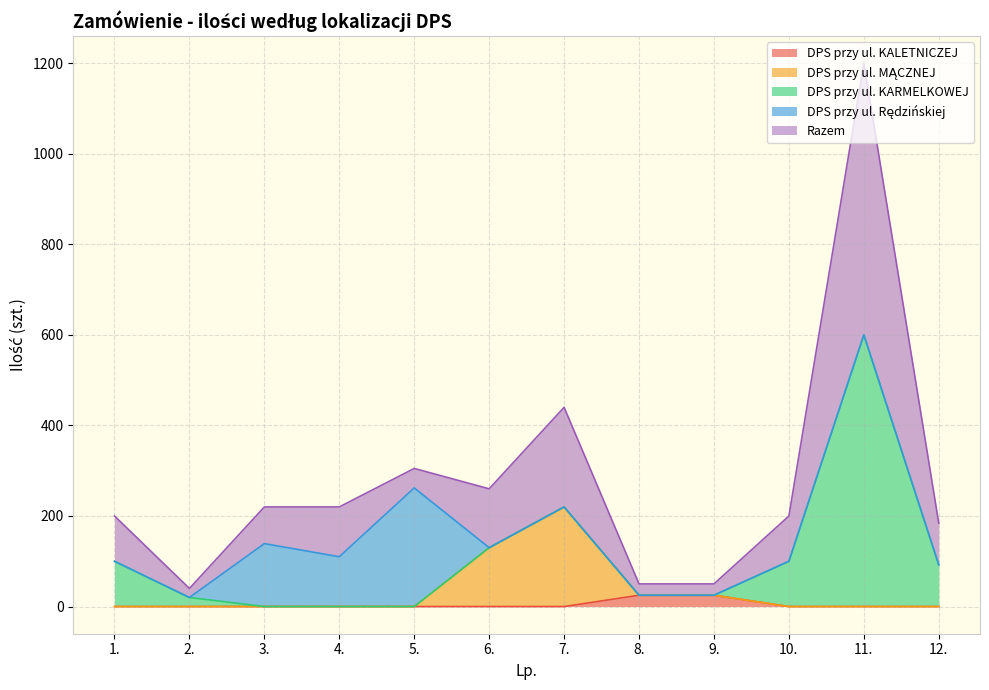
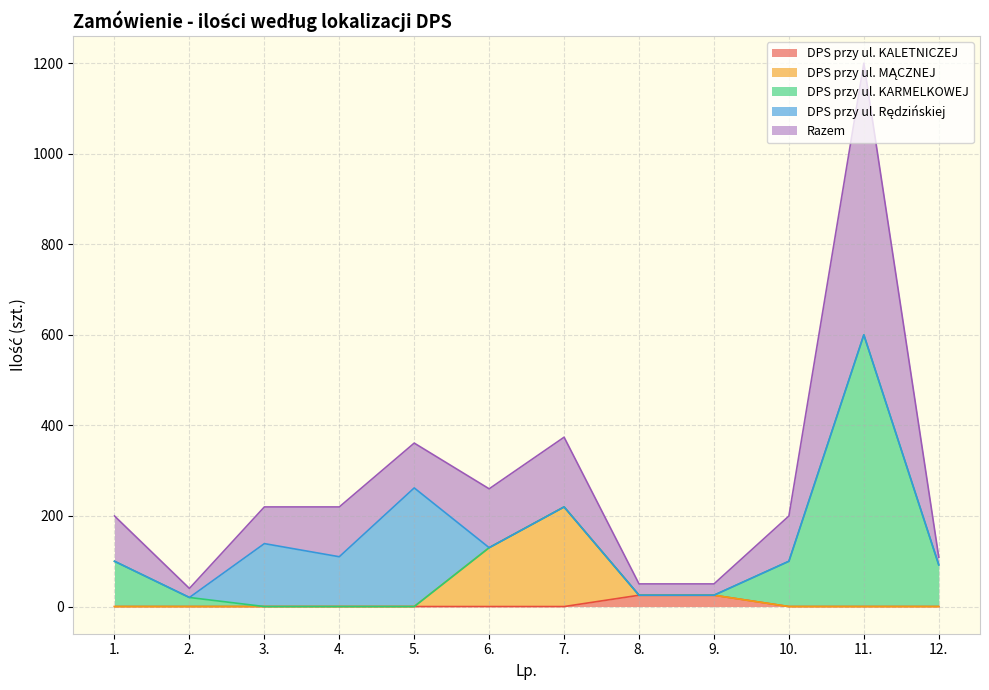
  {
    "DPS przy ul. KALETNICZEJ": {
      "6.": 0,
      "7.": 0
    },
    "DPS przy ul. Rędzińskiej": {
      "3.": 140,
      "4.": 110,
      "5.": 260
    },
    "Razem": {
      "1.": 100,
      "2.": 20,
      "3.": 80,
      "4.": 110,
-     "5.": 40,
+     "5.": 100,
      "6.": 130,
-     "7.": 220,
+     "7.": 150,
      "8.": 30,
      "9.": 30,
      "10.": 100,
-     "12.": 90
+     "12.": 20
    }
  }
